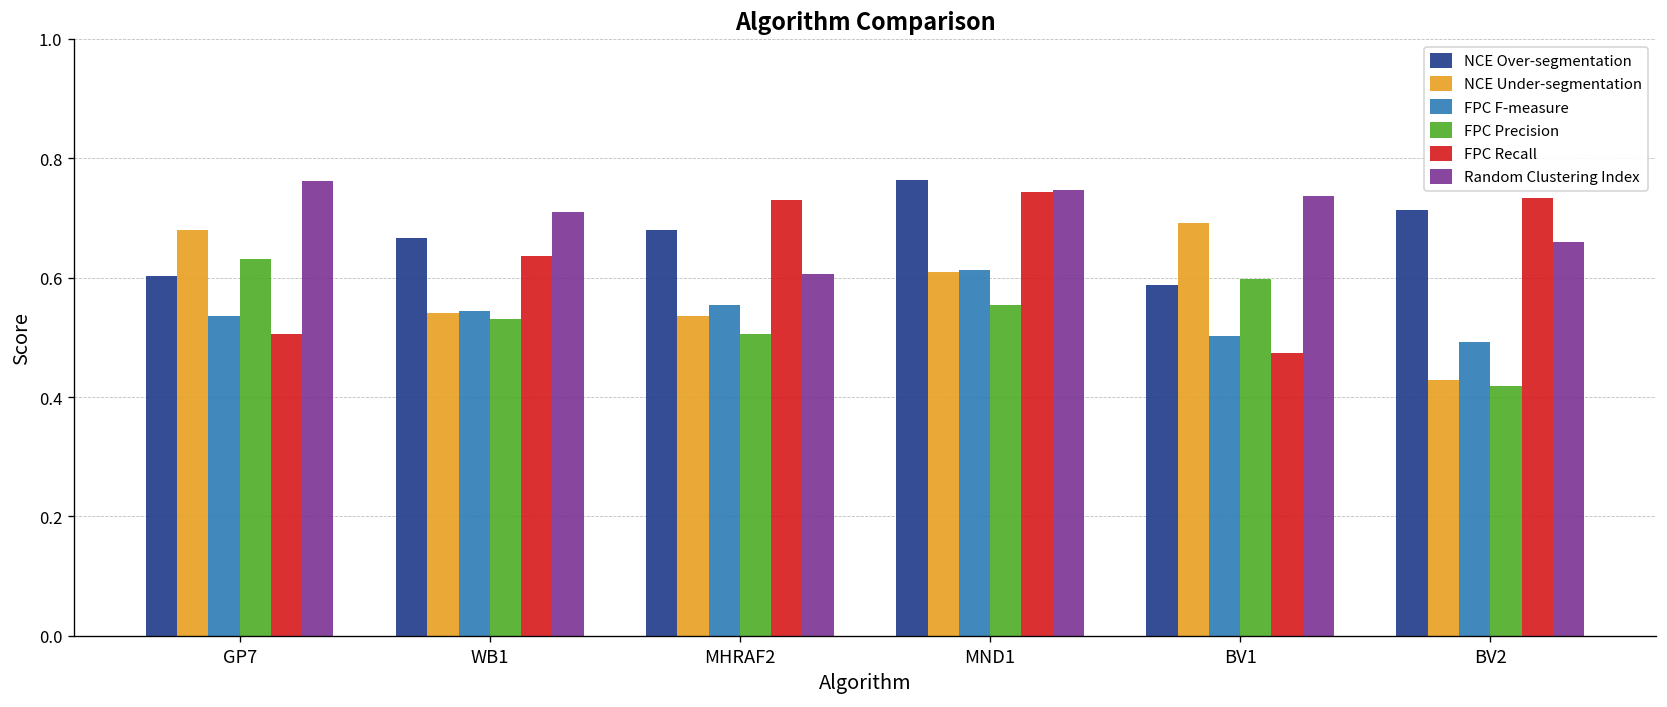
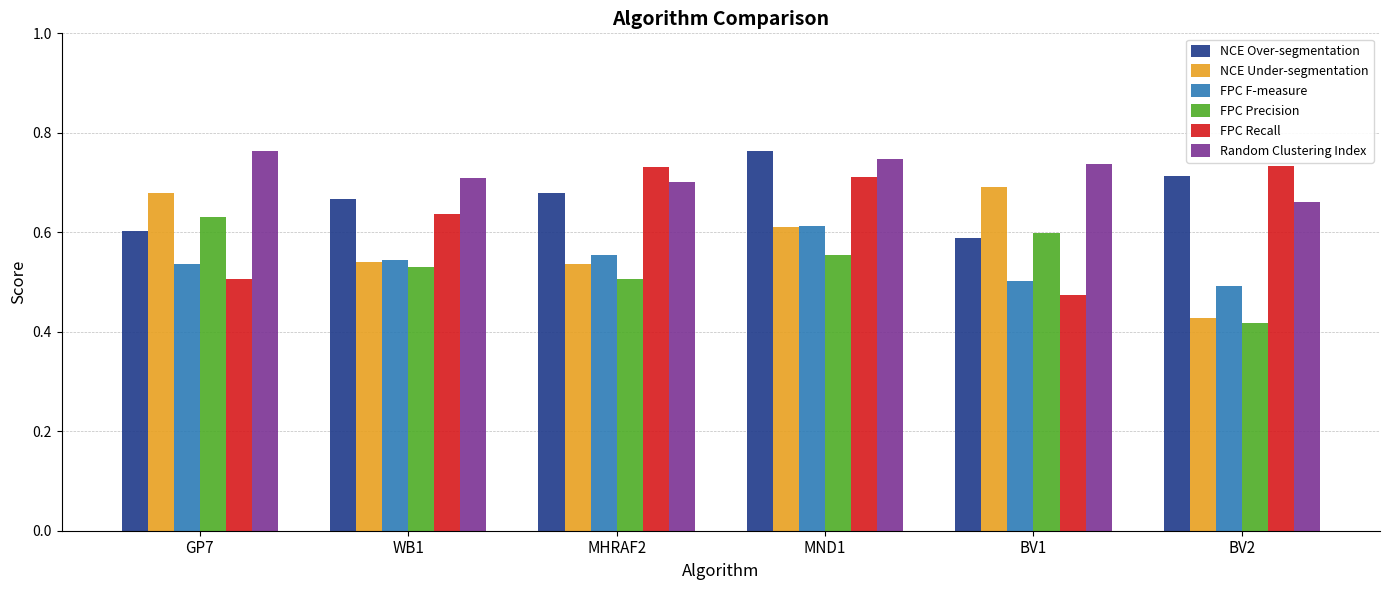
  {
    "NCE Over-segmentation": {
      "GP7": 0.60,
      "WB1": 0.67,
      "MHRAF2": 0.68,
      "MND1": 0.76,
      "BV1": 0.59,
      "BV2": 0.71
    },
    "NCE Under-segmentation": {
      "GP7": 0.68,
      "WB1": 0.54,
      "MHRAF2": 0.54,
      "MND1": 0.61,
      "BV1": 0.69,
      "BV2": 0.43
    },
    "FPC F-measure": {
      "GP7": 0.54,
      "WB1": 0.54,
      "MHRAF2": 0.55,
      "MND1": 0.61,
      "BV1": 0.50,
      "BV2": 0.49
    },
    "FPC Precision": {
      "GP7": 0.63,
      "WB1": 0.53,
      "MHRAF2": 0.51,
      "MND1": 0.55,
      "BV1": 0.60,
      "BV2": 0.42
    },
    "FPC Recall": {
      "GP7": 0.51,
      "WB1": 0.64,
      "MHRAF2": 0.73,
-     "MND1": 0.74,
+     "MND1": 0.71,
      "BV1": 0.47,
      "BV2": 0.73
    },
    "Random Clustering Index": {
      "GP7": 0.76,
      "WB1": 0.71,
-     "MHRAF2": 0.61,
+     "MHRAF2": 0.70,
      "MND1": 0.75,
      "BV1": 0.74,
      "BV2": 0.66
    }
  }
